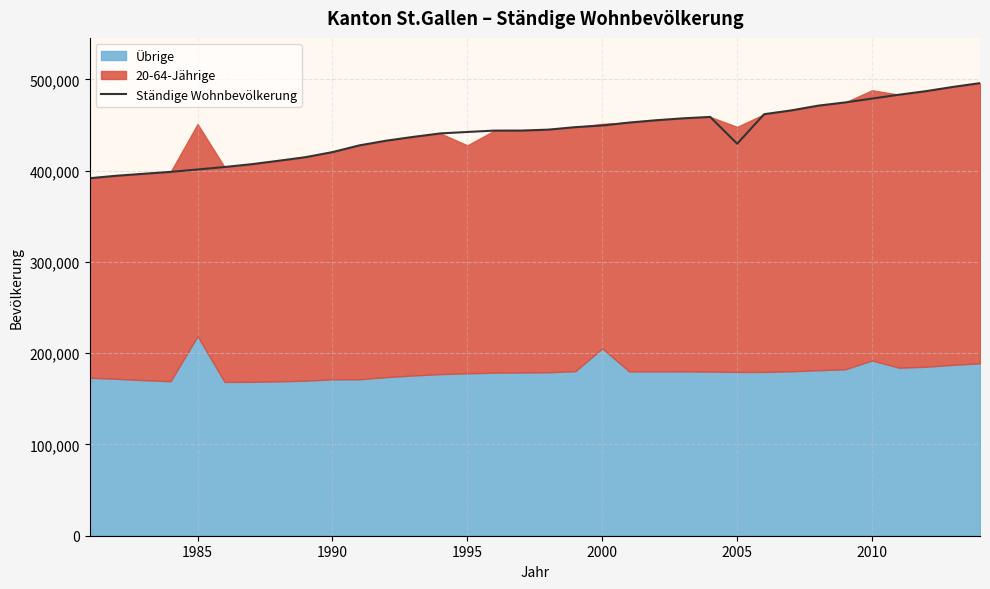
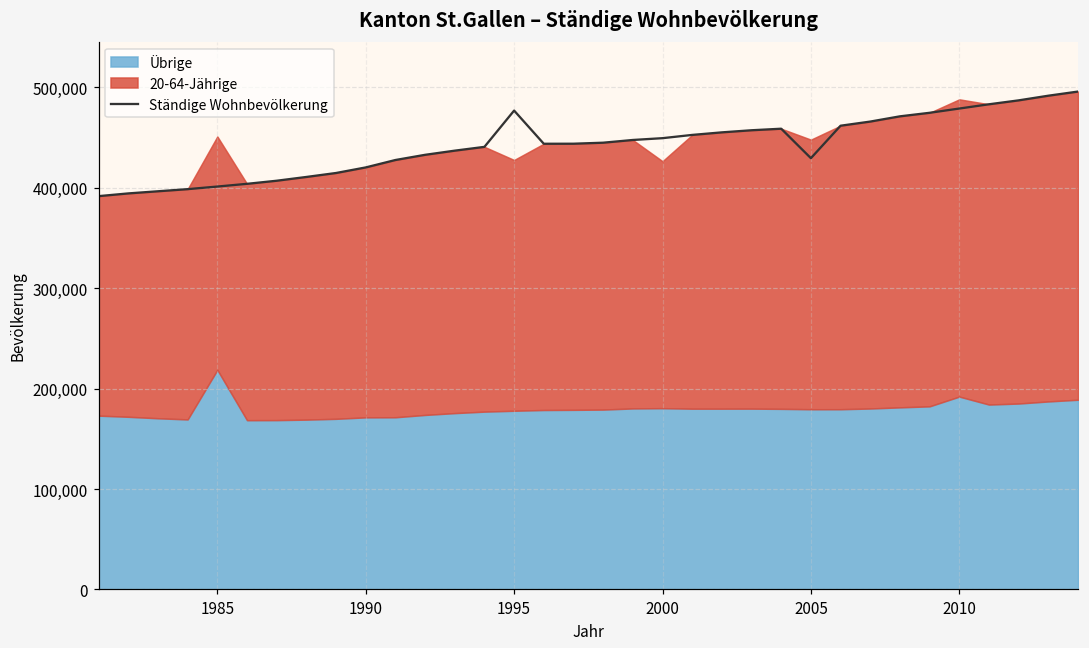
  {
    "Ständige Wohnbevölkerung": {
      "1985": "400,000",
-     "1995": "440,000",
+     "1995": "480,000",
      "2005": "430,000",
      "2010": "480,000"
    },
    "Übrige": {
      "1985": "220,000",
      "1990": "170,000",
      "1995": "180,000",
-     "2000": "210,000",
+     "2000": "180,000",
      "2005": "180,000",
      "2010": "190,000"
    },
    "20-64-Jährige": {
      "1985": "230,000",
      "1995": "250,000",
      "2005": "270,000",
      "2010": "300,000"
    }
  }
